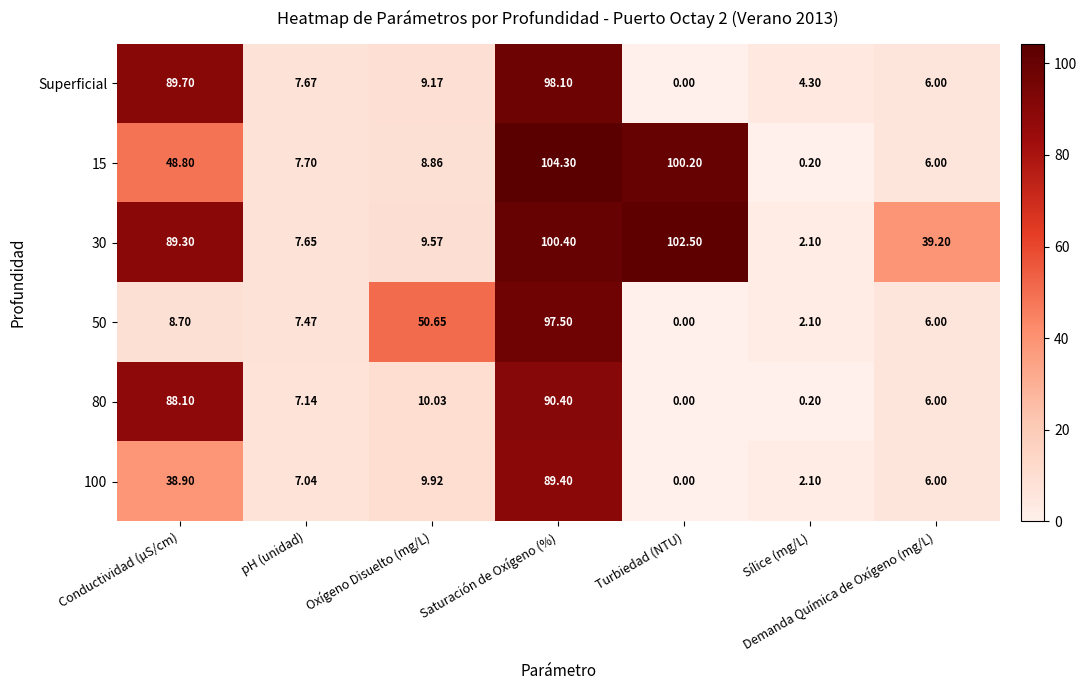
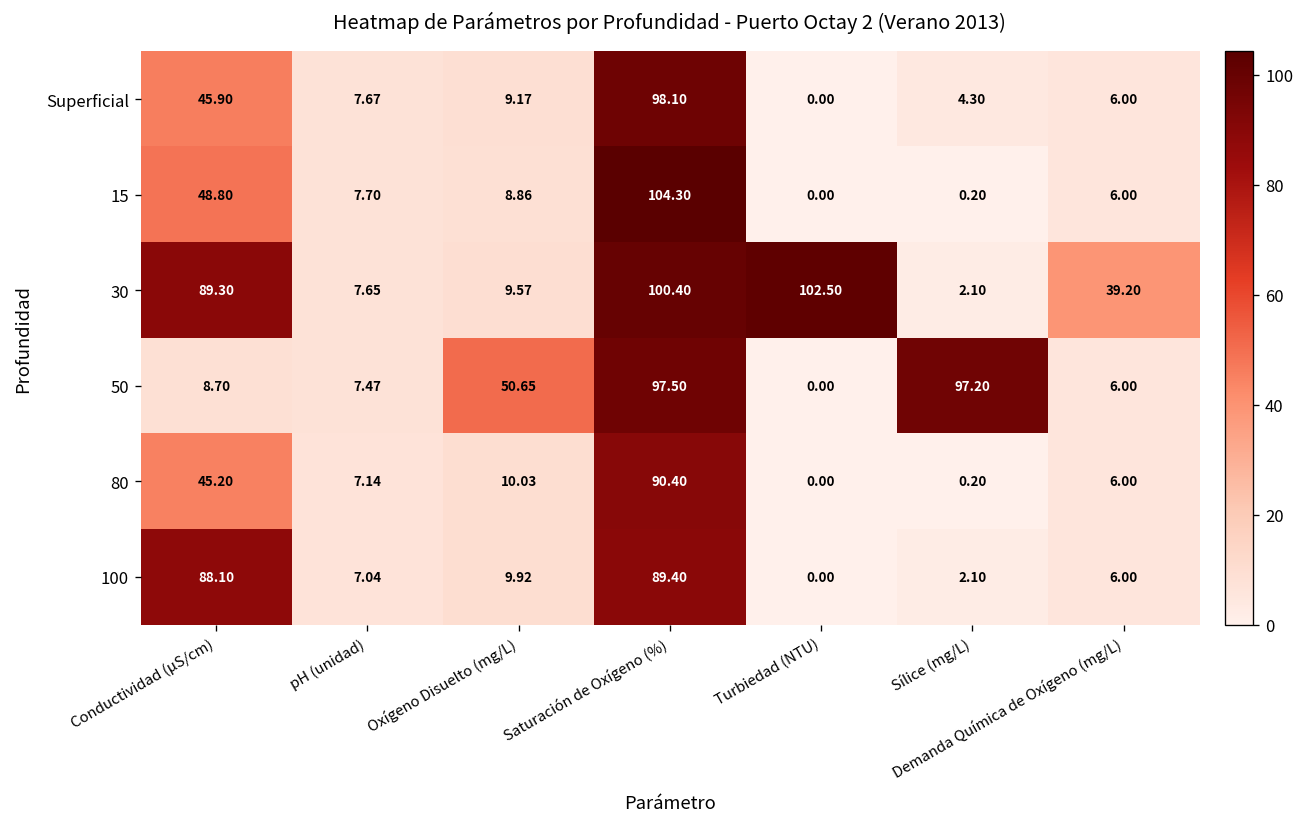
  {
    "Superficial": {
-     "Conductividad (µS/cm)": 89.70,
+     "Conductividad (µS/cm)": 45.90,
      "pH (unidad)": 7.67,
      "Oxígeno Disuelto (mg/L)": 9.17,
      "Saturación de Oxígeno (%)": 98.10,
      "Turbiedad (NTU)": 0.00,
      "Sílice (mg/L)": 4.30,
      "Demanda Química de Oxígeno (mg/L)": 6.00
    },
    "15": {
      "Conductividad (µS/cm)": 48.80,
      "pH (unidad)": 7.70,
      "Oxígeno Disuelto (mg/L)": 8.86,
      "Saturación de Oxígeno (%)": 104.30,
-     "Turbiedad (NTU)": 100.20,
+     "Turbiedad (NTU)": 0.00,
      "Sílice (mg/L)": 0.20,
      "Demanda Química de Oxígeno (mg/L)": 6.00
    },
    "30": {
      "Conductividad (µS/cm)": 89.30,
      "pH (unidad)": 7.65,
      "Oxígeno Disuelto (mg/L)": 9.57,
      "Saturación de Oxígeno (%)": 100.40,
      "Turbiedad (NTU)": 102.50,
      "Sílice (mg/L)": 2.10,
      "Demanda Química de Oxígeno (mg/L)": 39.20
    },
    "50": {
      "Conductividad (µS/cm)": 8.70,
      "pH (unidad)": 7.47,
      "Oxígeno Disuelto (mg/L)": 50.65,
      "Saturación de Oxígeno (%)": 97.50,
      "Turbiedad (NTU)": 0.00,
-     "Sílice (mg/L)": 2.10,
+     "Sílice (mg/L)": 97.20,
      "Demanda Química de Oxígeno (mg/L)": 6.00
    },
    "80": {
-     "Conductividad (µS/cm)": 88.10,
+     "Conductividad (µS/cm)": 45.20,
      "pH (unidad)": 7.14,
      "Oxígeno Disuelto (mg/L)": 10.03,
      "Saturación de Oxígeno (%)": 90.40,
      "Turbiedad (NTU)": 0.00,
      "Sílice (mg/L)": 0.20,
      "Demanda Química de Oxígeno (mg/L)": 6.00
    },
    "100": {
-     "Conductividad (µS/cm)": 38.90,
+     "Conductividad (µS/cm)": 88.10,
      "pH (unidad)": 7.04,
      "Oxígeno Disuelto (mg/L)": 9.92,
      "Saturación de Oxígeno (%)": 89.40,
      "Turbiedad (NTU)": 0.00,
      "Sílice (mg/L)": 2.10,
      "Demanda Química de Oxígeno (mg/L)": 6.00
    }
  }
